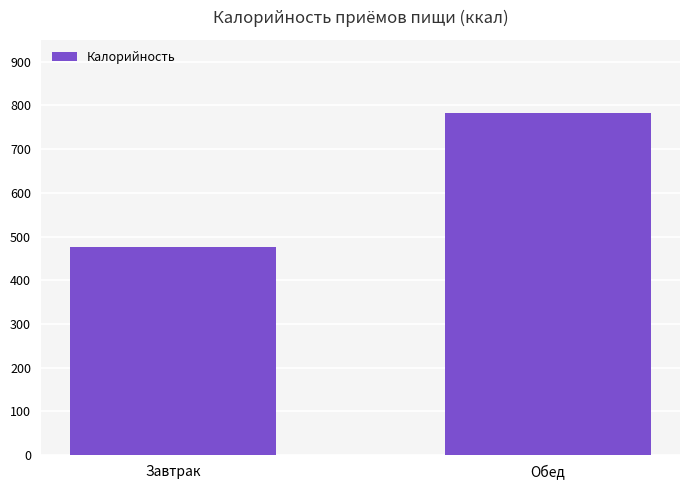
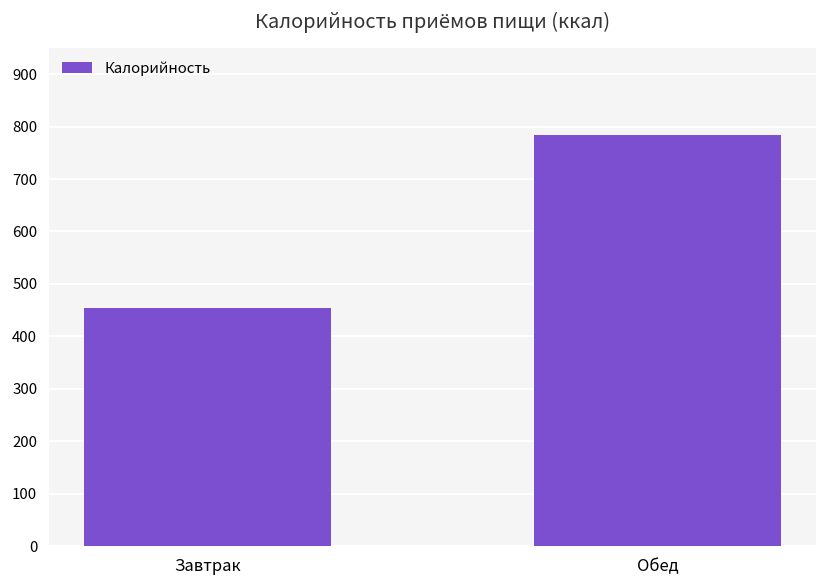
  {
-   "Завтрак": 480,
+   "Завтрак": 450,
    "Обед": 780
  }
